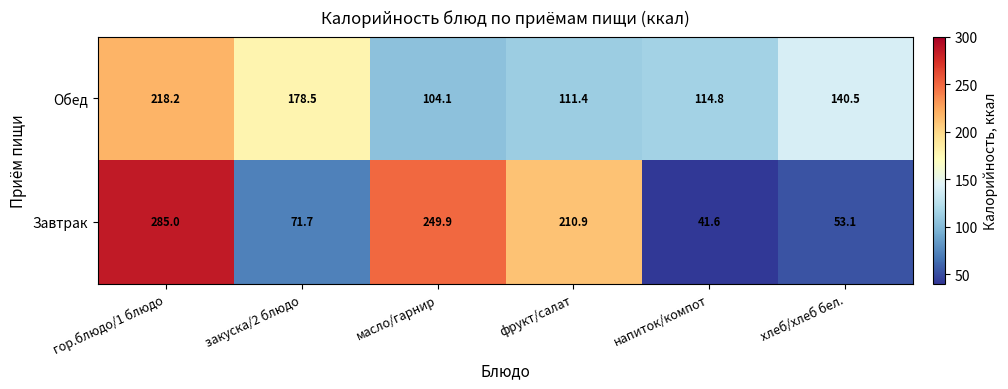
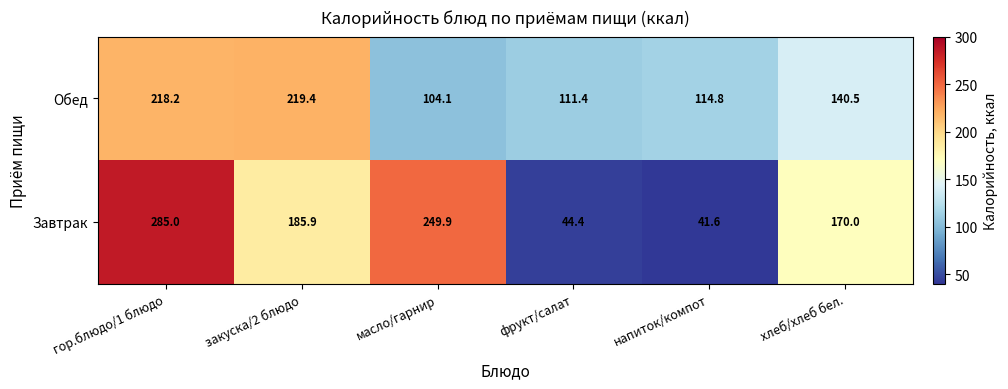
  {
    "Обед": {
      "гор.блюдо/1 блюдо": 218.2,
-     "закуска/2 блюдо": 178.5,
+     "закуска/2 блюдо": 219.4,
      "масло/гарнир": 104.1,
      "фрукт/салат": 111.4,
      "напиток/компот": 114.8,
      "хлеб/хлеб бел.": 140.5
    },
    "Завтрак": {
      "гор.блюдо/1 блюдо": 285.0,
-     "закуска/2 блюдо": 71.7,
+     "закуска/2 блюдо": 185.9,
      "масло/гарнир": 249.9,
-     "фрукт/салат": 210.9,
+     "фрукт/салат": 44.4,
      "напиток/компот": 41.6,
-     "хлеб/хлеб бел.": 53.1
+     "хлеб/хлеб бел.": 170.0
    }
  }
